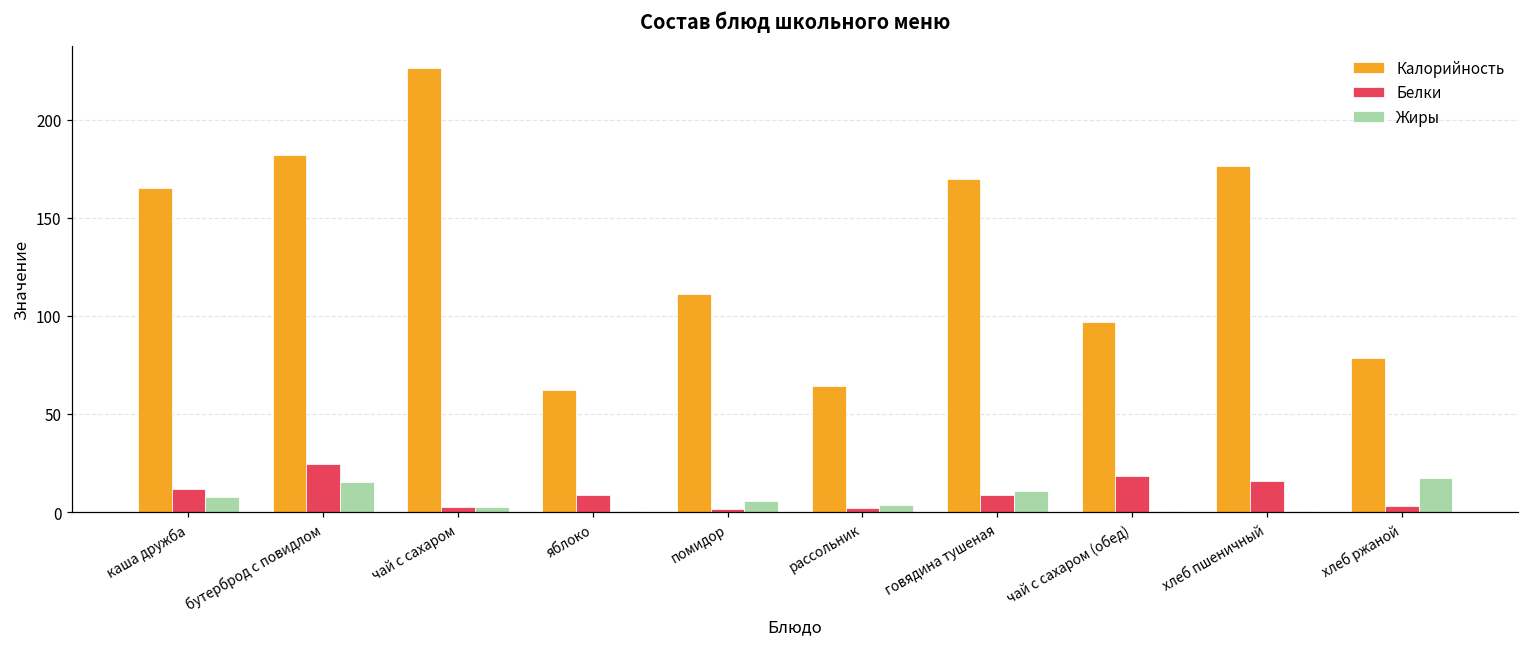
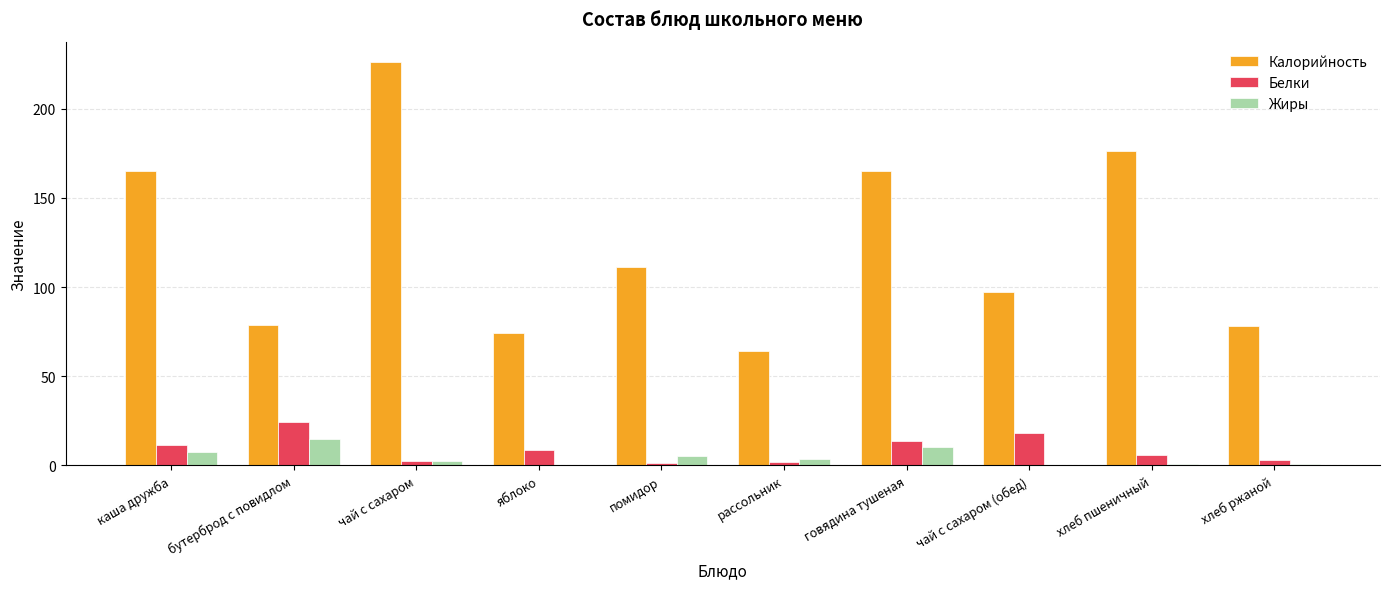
  {
    "Калорийность": {
      "каша дружба": 165,
-     "бутерброд с повидлом": 182,
+     "бутерброд с повидлом": 79,
      "чай с сахаром": 226,
-     "яблоко": 62,
+     "яблоко": 74,
      "помидор": 111,
      "рассольник": 64,
-     "говядина тушеная": 170,
+     "говядина тушеная": 165,
      "чай с сахаром (обед)": 97,
      "хлеб пшеничный": 176,
      "хлеб ржаной": 78
    },
    "Белки": {
      "каша дружба": 12,
      "бутерброд с повидлом": 24,
      "чай с сахаром": 2,
      "яблоко": 9,
      "помидор": 1,
      "рассольник": 2,
-     "говядина тушеная": 9,
+     "говядина тушеная": 14,
      "чай с сахаром (обед)": 18,
-     "хлеб пшеничный": 16,
+     "хлеб пшеничный": 6,
      "хлеб ржаной": 3
    },
    "Жиры": {
      "каша дружба": 8,
      "бутерброд с повидлом": 15,
      "чай с сахаром": 2,
      "помидор": 5,
      "рассольник": 3,
      "говядина тушеная": 11,
-     "хлеб ржаной": 17
+     "хлеб ржаной": 1
    }
  }
